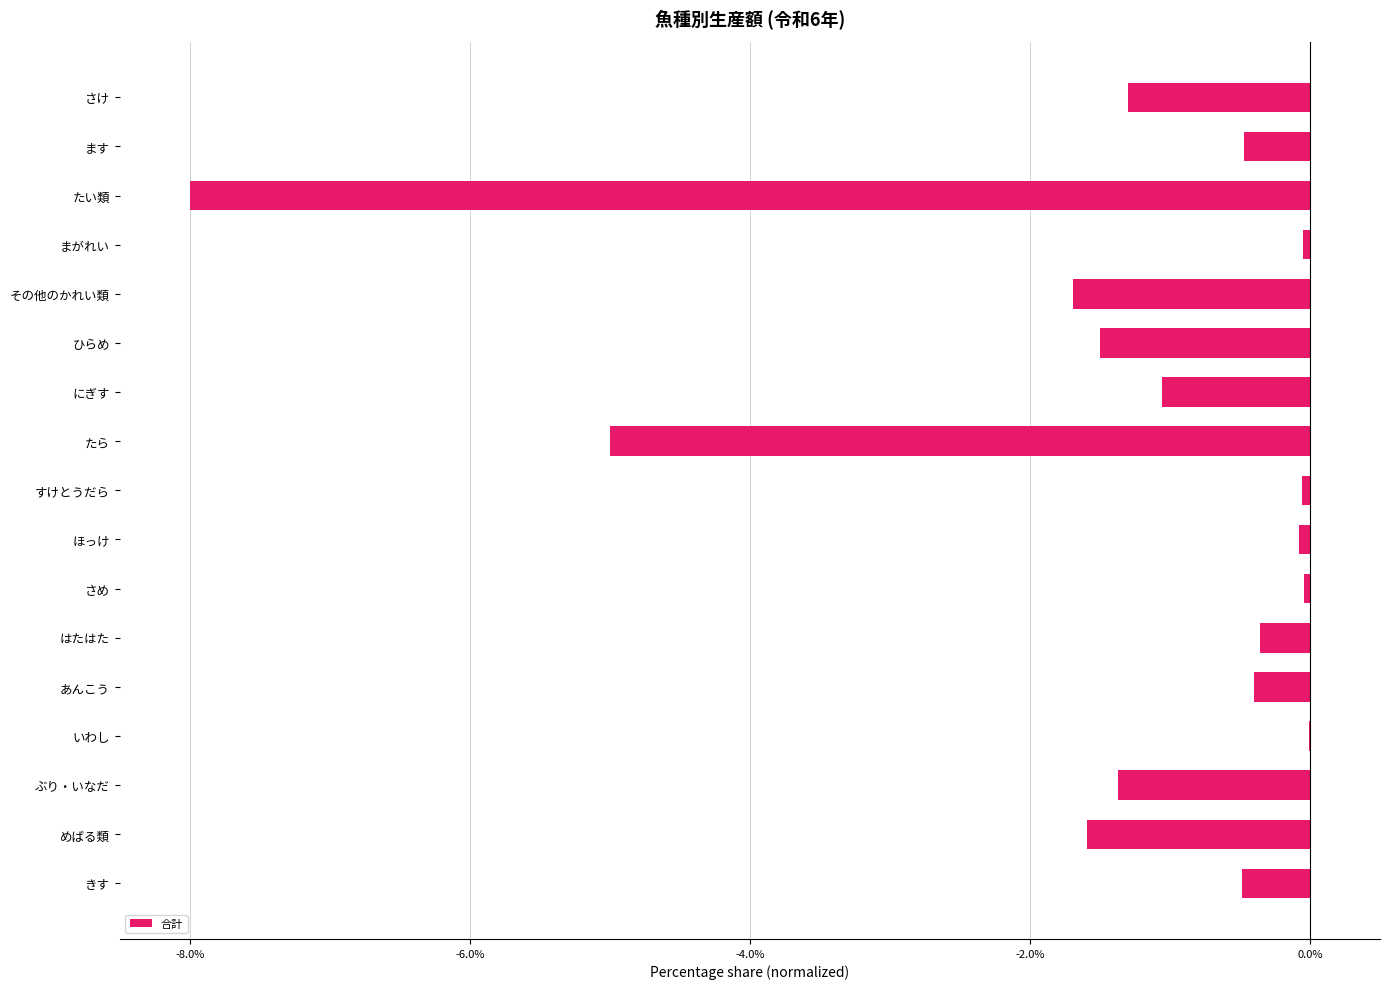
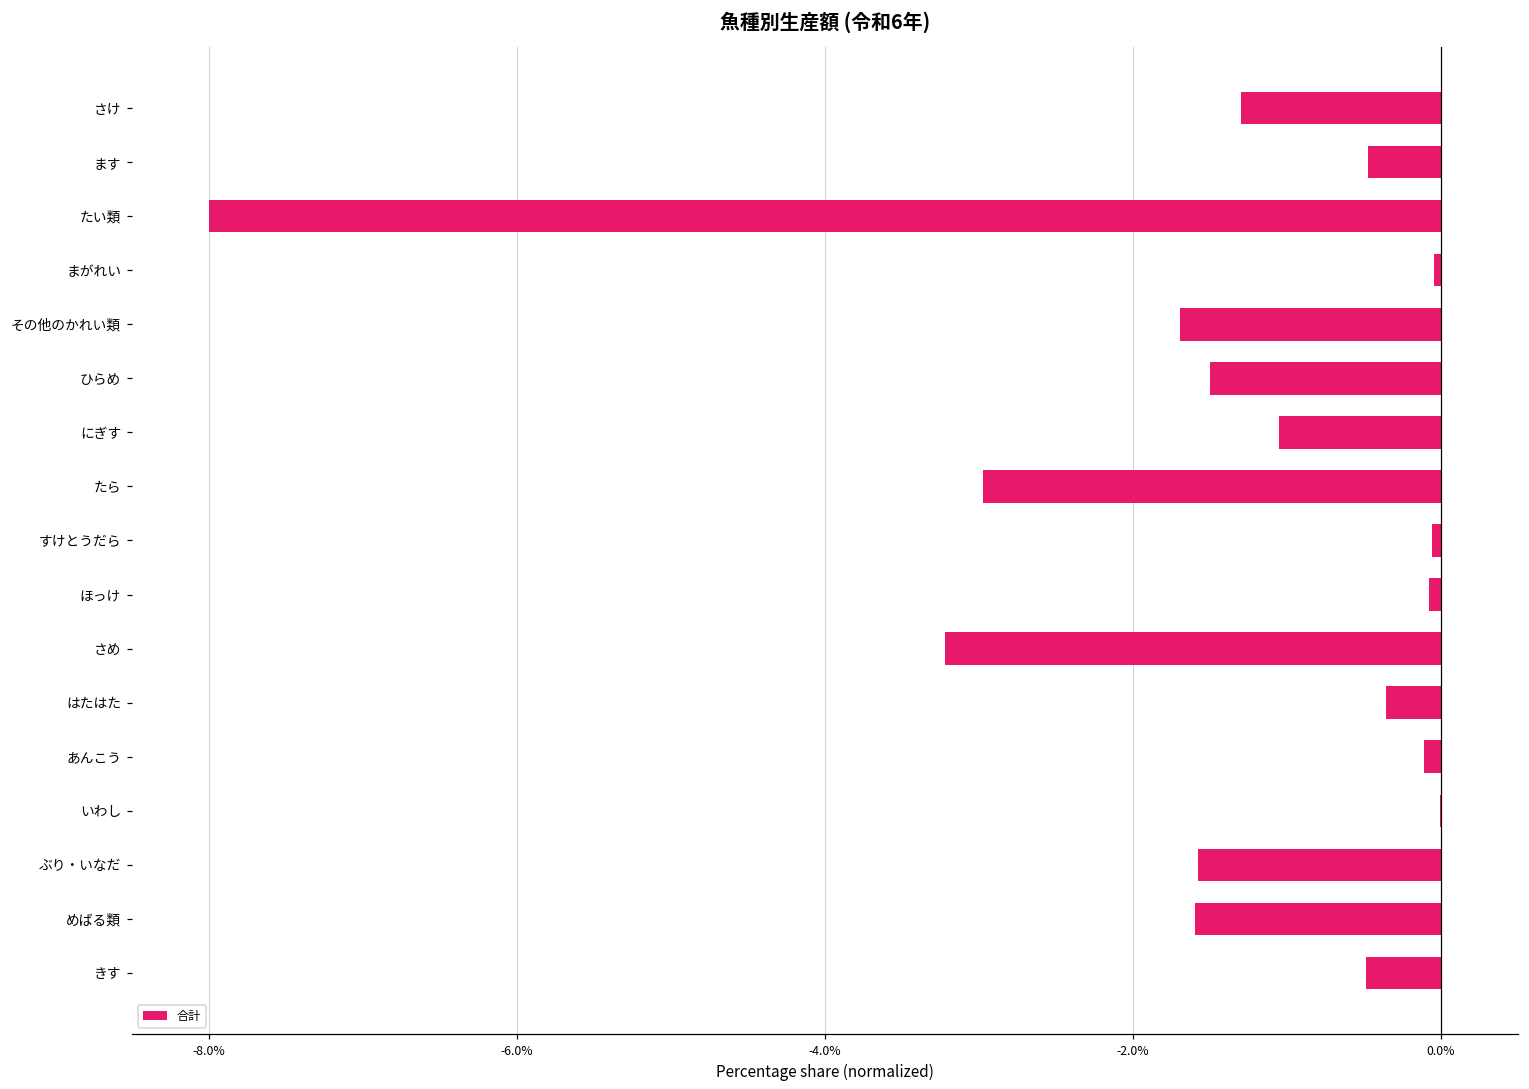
  {
    "さけ": "-1.30%",
    "ます": "-0.47%",
    "たい類": "-8.00%",
    "まがれい": "-0.05%",
    "その他のかれい類": "-1.69%",
    "ひらめ": "-1.50%",
    "にぎす": "-1.05%",
-   "たら": "-5.00%",
+   "たら": "-2.97%",
    "すけとうだら": "-0.06%",
    "ほっけ": "-0.08%",
-   "さめ": "-0.04%",
+   "さめ": "-3.22%",
    "はたはた": "-0.36%",
-   "あんこう": "-0.40%",
-   "ぶり・いなだ": "-1.37%",
+   "あんこう": "-0.11%",
+   "ぶり・いなだ": "-1.58%",
    "めばる類": "-1.59%",
    "きす": "-0.49%"
  }
